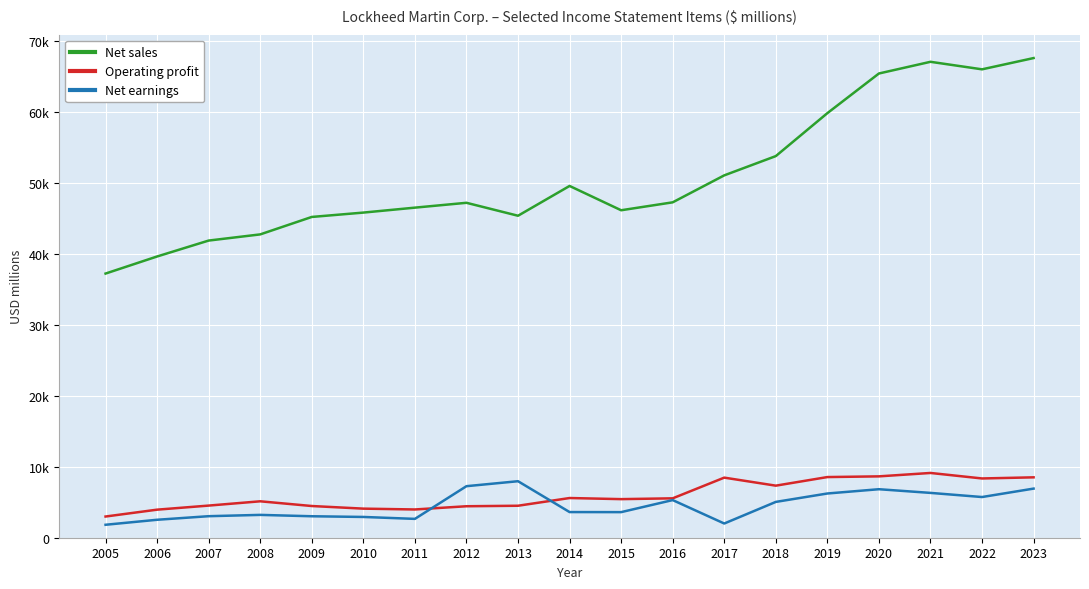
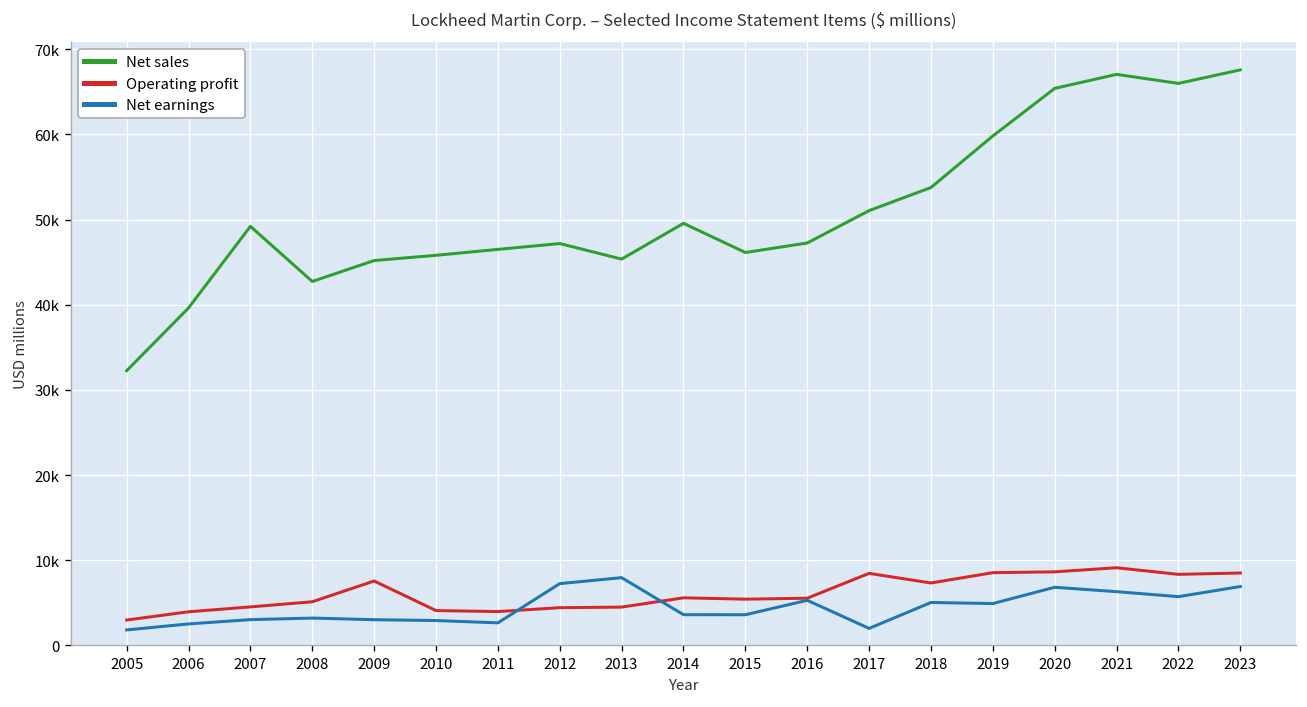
  {
    "Net sales": {
-     "2005": 37000,
+     "2005": 32000,
      "2006": 40000,
-     "2007": 42000,
+     "2007": 49000,
      "2008": 43000,
      "2009": 45000,
      "2010": 46000,
      "2011": 46000,
      "2012": 47000,
      "2013": 45000,
      "2014": 50000,
      "2015": 46000,
      "2016": 47000,
      "2017": 51000,
      "2018": 54000,
      "2019": 60000,
      "2020": 65000,
      "2021": 67000,
      "2022": 66000,
      "2023": 68000
    },
    "Operating profit": {
      "2005": 3000,
      "2006": 4000,
      "2007": 5000,
      "2008": 5000,
-     "2009": 4000,
+     "2009": 8000,
      "2010": 4000,
      "2011": 4000,
      "2012": 4000,
      "2013": 5000,
      "2014": 6000,
      "2015": 5000,
      "2017": 8000,
      "2018": 7000,
      "2019": 9000,
      "2020": 9000,
      "2021": 9000,
      "2022": 8000,
      "2023": 9000
    },
    "Net earnings": {
      "2005": 2000,
      "2006": 3000,
      "2007": 3000,
      "2008": 3000,
      "2009": 3000,
      "2010": 3000,
      "2011": 3000,
      "2012": 7000,
      "2013": 8000,
      "2014": 4000,
      "2015": 4000,
      "2017": 2000,
      "2018": 5000,
-     "2019": 6000,
+     "2019": 5000,
      "2020": 7000,
      "2021": 6000,
      "2022": 6000,
      "2023": 7000
    }
  }
